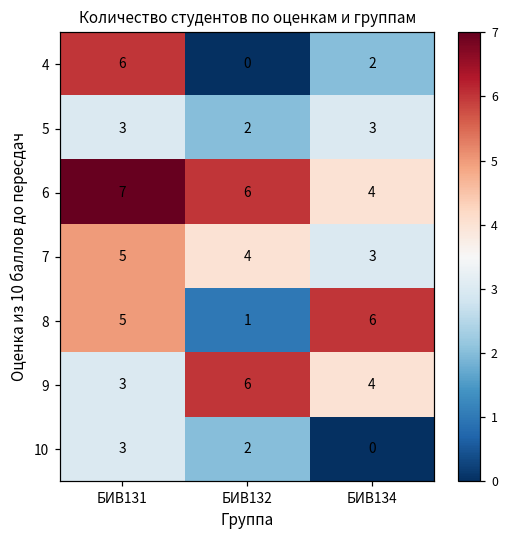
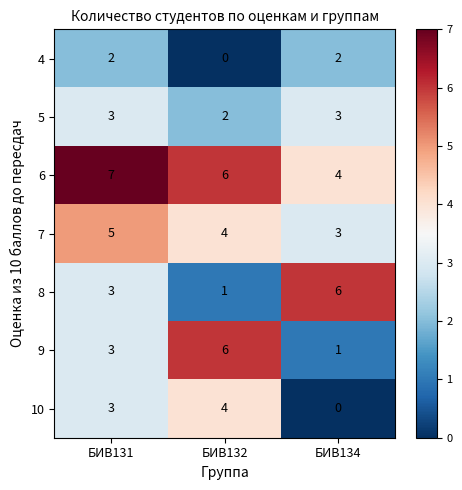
  {
    "4": {
-     "БИВ131": 6,
+     "БИВ131": 2,
      "БИВ132": 0,
      "БИВ134": 2
    },
    "5": {
      "БИВ131": 3,
      "БИВ132": 2,
      "БИВ134": 3
    },
    "6": {
      "БИВ131": 7,
      "БИВ132": 6,
      "БИВ134": 4
    },
    "7": {
      "БИВ131": 5,
      "БИВ132": 4,
      "БИВ134": 3
    },
    "8": {
-     "БИВ131": 5,
+     "БИВ131": 3,
      "БИВ132": 1,
      "БИВ134": 6
    },
    "9": {
      "БИВ131": 3,
      "БИВ132": 6,
-     "БИВ134": 4
+     "БИВ134": 1
    },
    "10": {
      "БИВ131": 3,
-     "БИВ132": 2,
+     "БИВ132": 4,
      "БИВ134": 0
    }
  }
